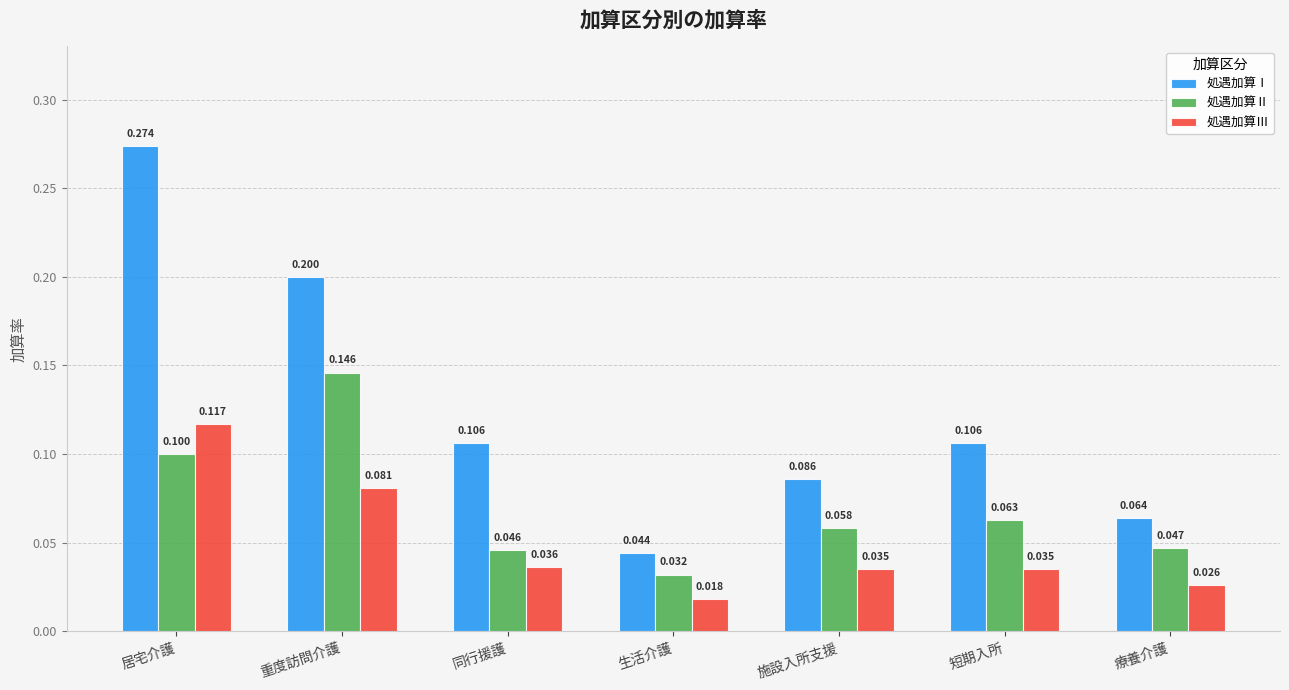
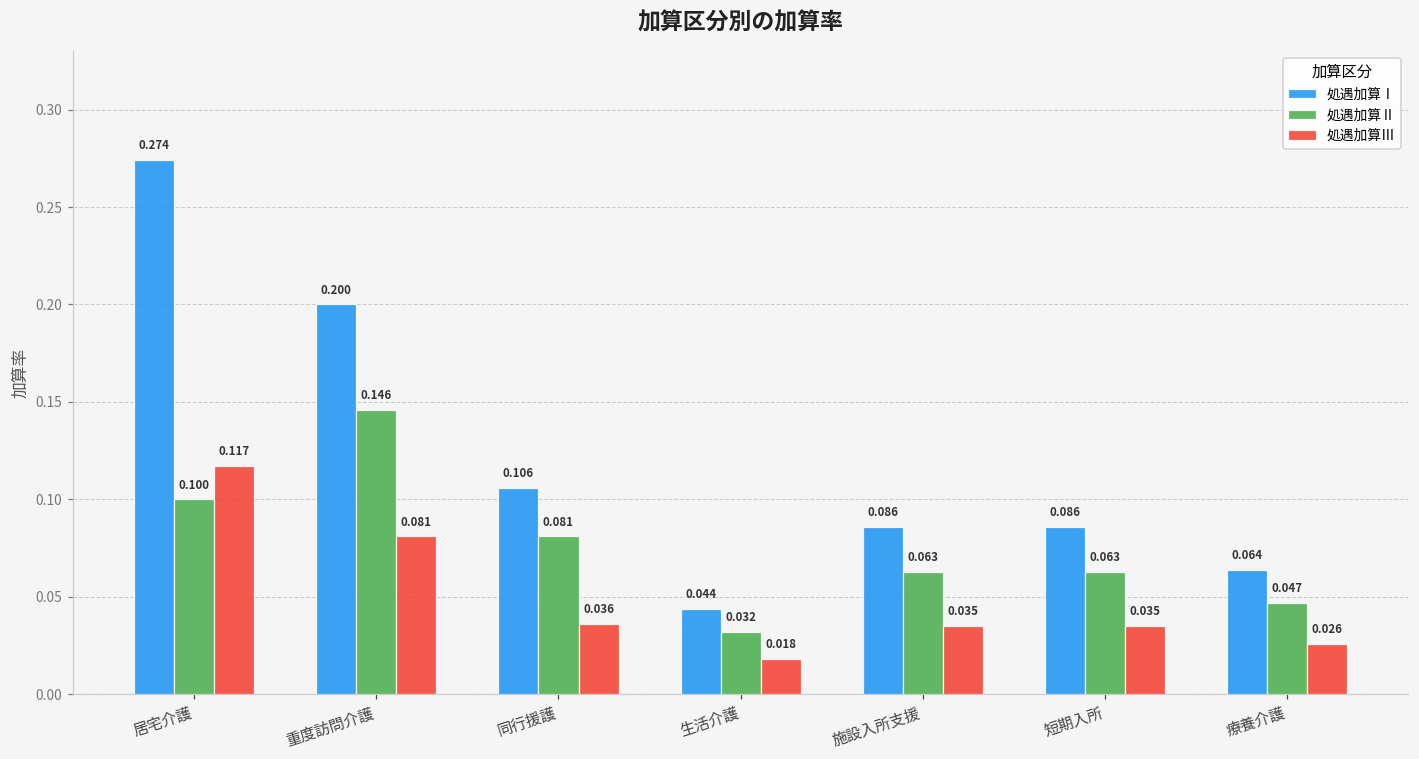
  {
    "処遇加算Ⅰ": {
      "居宅介護": 0.274,
      "重度訪問介護": 0.200,
      "同行援護": 0.106,
      "生活介護": 0.044,
      "施設入所支援": 0.086,
-     "短期入所": 0.106,
+     "短期入所": 0.086,
      "療養介護": 0.064
    },
    "処遇加算Ⅱ": {
      "居宅介護": 0.100,
      "重度訪問介護": 0.146,
-     "同行援護": 0.046,
+     "同行援護": 0.081,
      "生活介護": 0.032,
-     "施設入所支援": 0.058,
+     "施設入所支援": 0.063,
      "短期入所": 0.063,
      "療養介護": 0.047
    },
    "処遇加算Ⅲ": {
      "居宅介護": 0.117,
      "重度訪問介護": 0.081,
      "同行援護": 0.036,
      "生活介護": 0.018,
      "施設入所支援": 0.035,
      "短期入所": 0.035,
      "療養介護": 0.026
    }
  }
